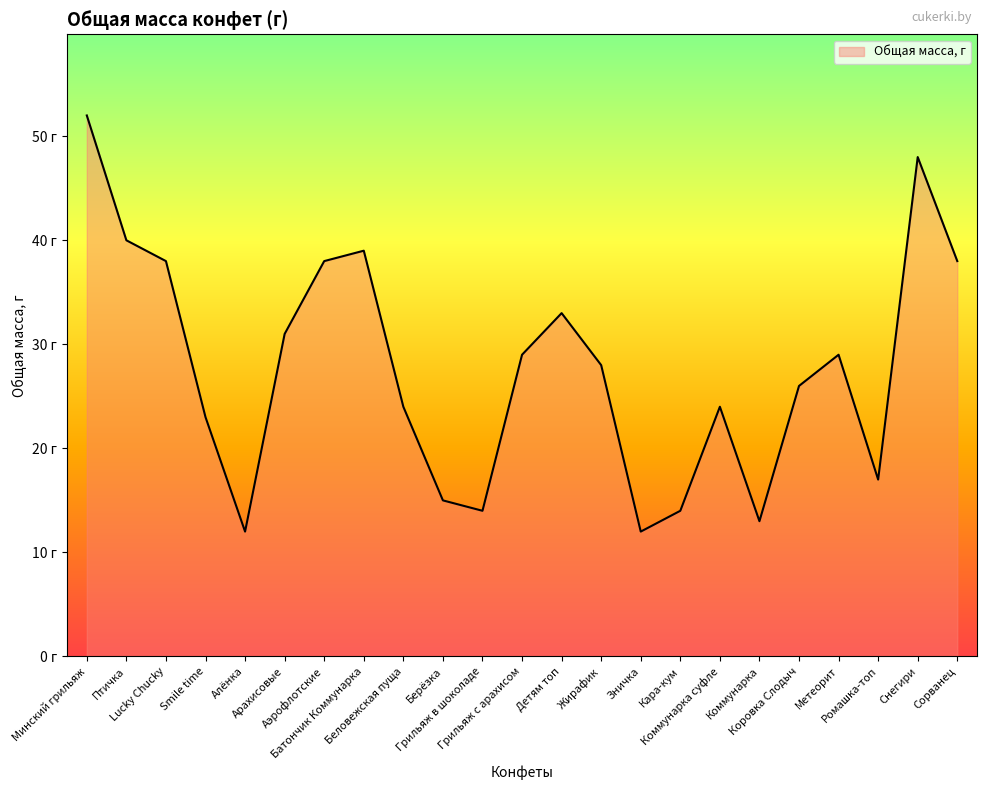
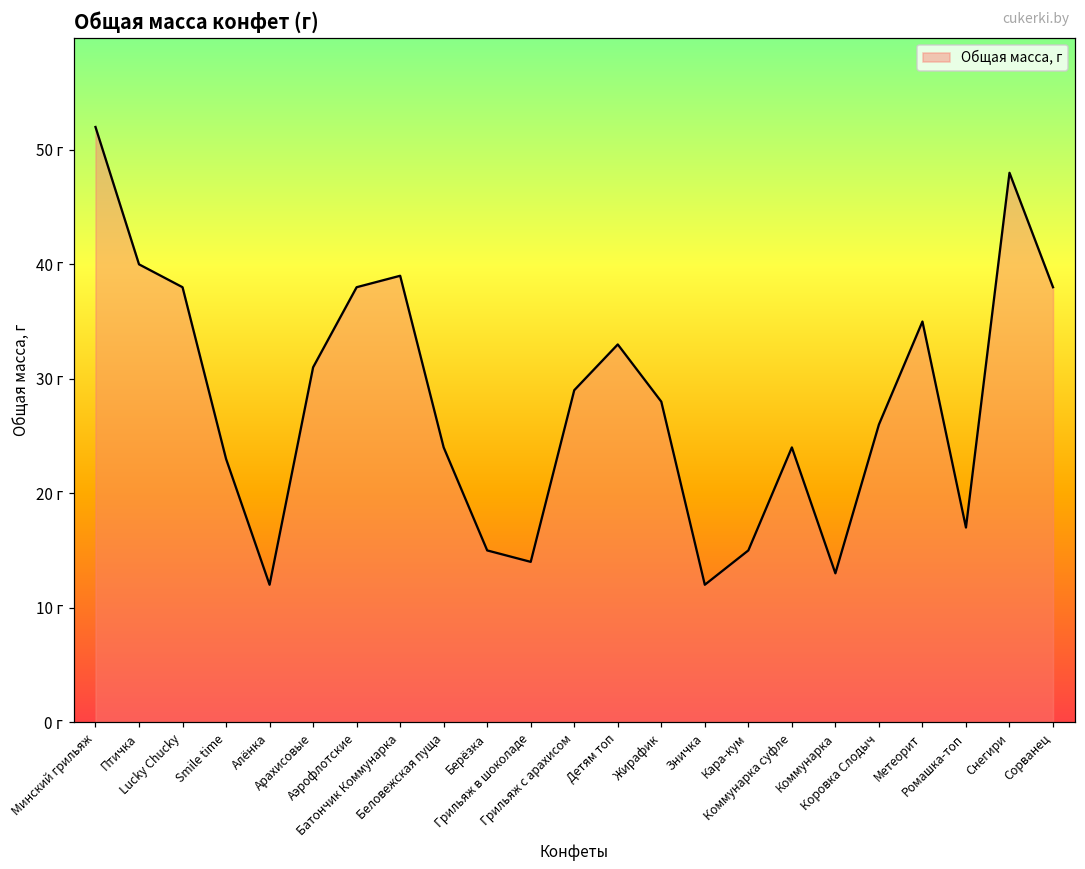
  {
    "Минский грильяж": "52 г",
    "Птичка": "40 г",
    "Lucky Chucky": "38 г",
    "Smile time": "23 г",
    "Алёнка": "12 г",
    "Арахисовые": "31 г",
    "Аэрофлотские": "38 г",
    "Батончик Коммунарка": "39 г",
    "Беловежская пуща": "24 г",
    "Берёзка": "15 г",
    "Грильяж в шоколаде": "14 г",
    "Грильяж с арахисом": "29 г",
    "Детям топ": "33 г",
    "Жирафик": "28 г",
    "Зничка": "12 г",
-   "Кара-кум": "14 г",
+   "Кара-кум": "15 г",
    "Коммунарка суфле": "24 г",
    "Коммунарка": "13 г",
    "Коровка Слодыч": "26 г",
-   "Метеорит": "29 г",
+   "Метеорит": "35 г",
    "Ромашка-топ": "17 г",
    "Снегири": "48 г",
    "Сорванец": "38 г"
  }
